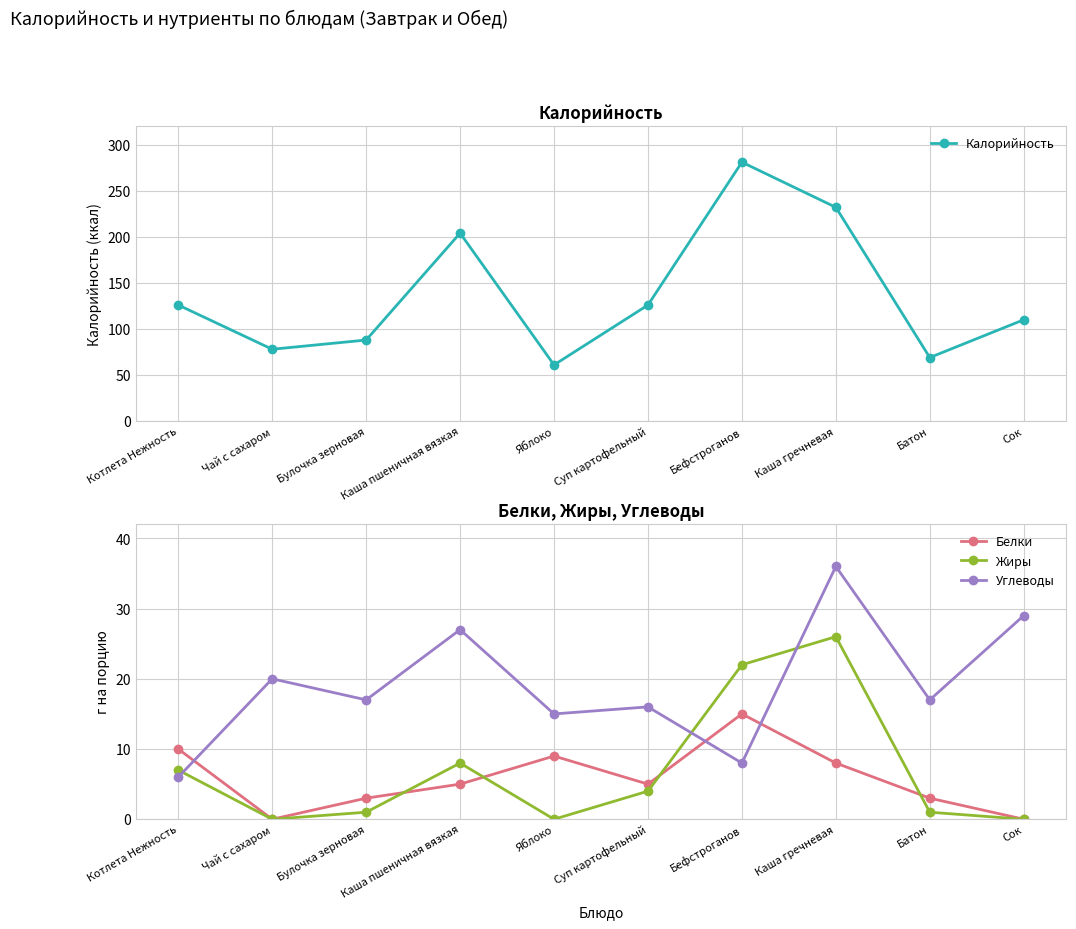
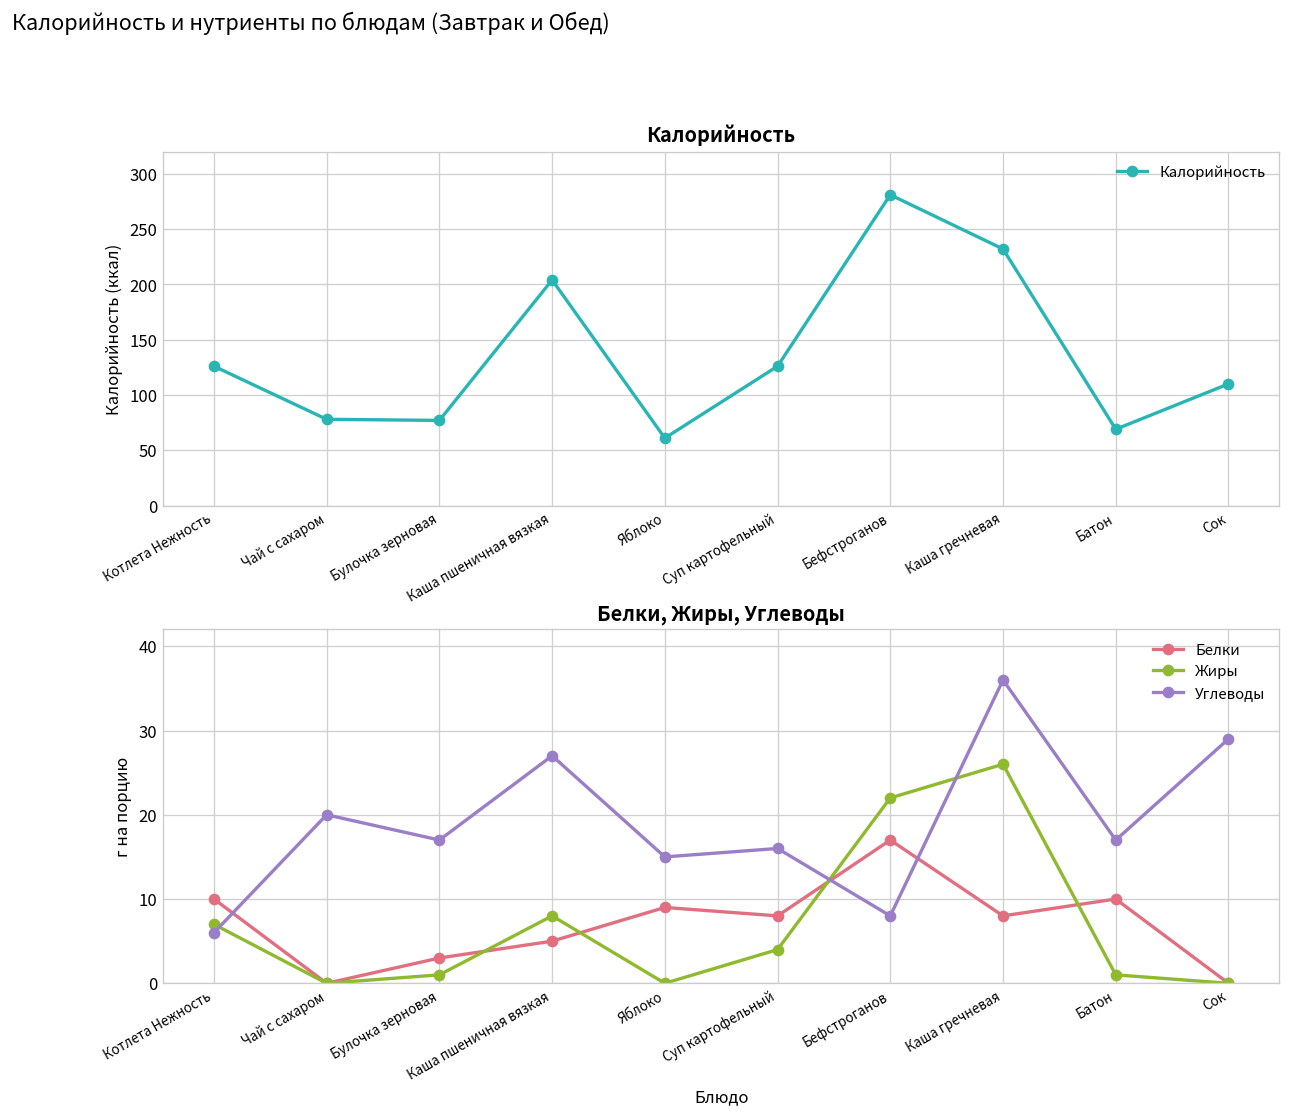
  {
    "Калорийность": {
      "Котлета Нежность": 130,
      "Чай с сахаром": 80,
-     "Булочка зерновая": 90,
+     "Булочка зерновая": 80,
      "Каша пшеничная вязкая": 200,
      "Яблоко": 60,
      "Суп картофельный": 130,
      "Бефстроганов": 280,
      "Каша гречневая": 230,
      "Батон": 70,
      "Сок": 110
    },
    "Белки, Жиры, Углеводы": {
      "Белки": {
        "Котлета Нежность": 10,
        "Булочка зерновая": 3,
        "Каша пшеничная вязкая": 5,
        "Яблоко": 9,
-       "Суп картофельный": 5,
-       "Бефстроганов": 15,
+       "Суп картофельный": 8,
+       "Бефстроганов": 17,
        "Каша гречневая": 8,
-       "Батон": 3
+       "Батон": 10
      },
      "Жиры": {
        "Котлета Нежность": 7,
        "Булочка зерновая": 1,
        "Каша пшеничная вязкая": 8,
        "Яблоко": 0,
        "Суп картофельный": 4,
        "Бефстроганов": 22,
        "Каша гречневая": 26,
        "Батон": 1
      },
      "Углеводы": {
        "Котлета Нежность": 6,
        "Чай с сахаром": 20,
        "Булочка зерновая": 17,
        "Каша пшеничная вязкая": 27,
        "Яблоко": 15,
        "Суп картофельный": 16,
        "Бефстроганов": 8,
        "Каша гречневая": 36,
        "Батон": 17,
        "Сок": 29
      }
    }
  }
